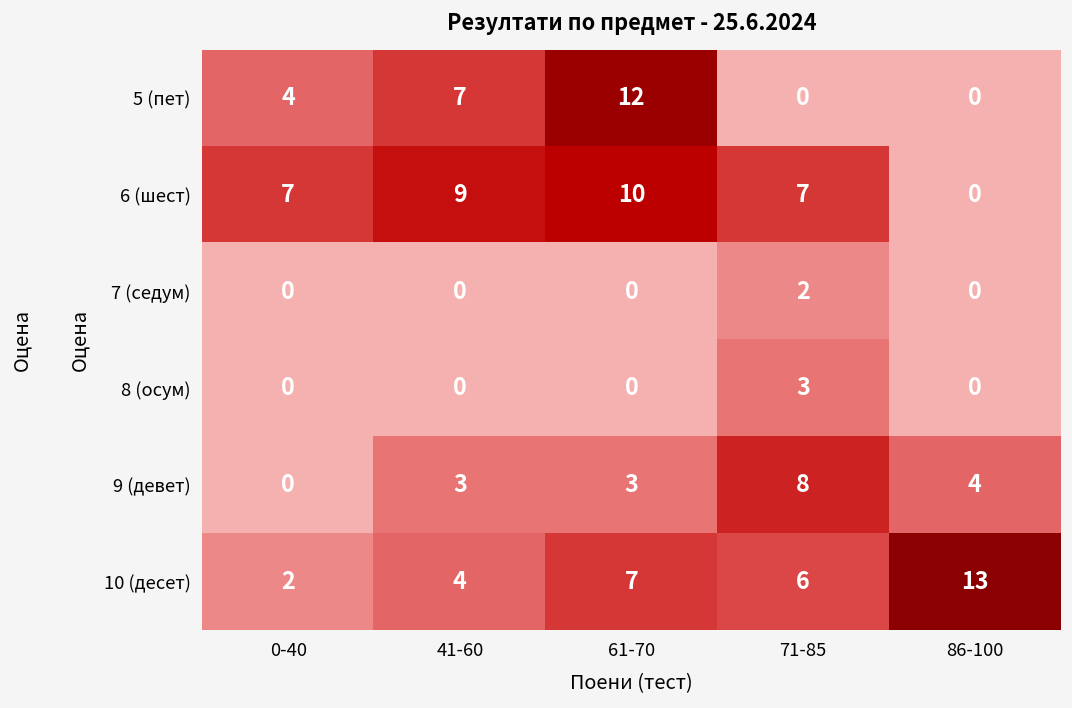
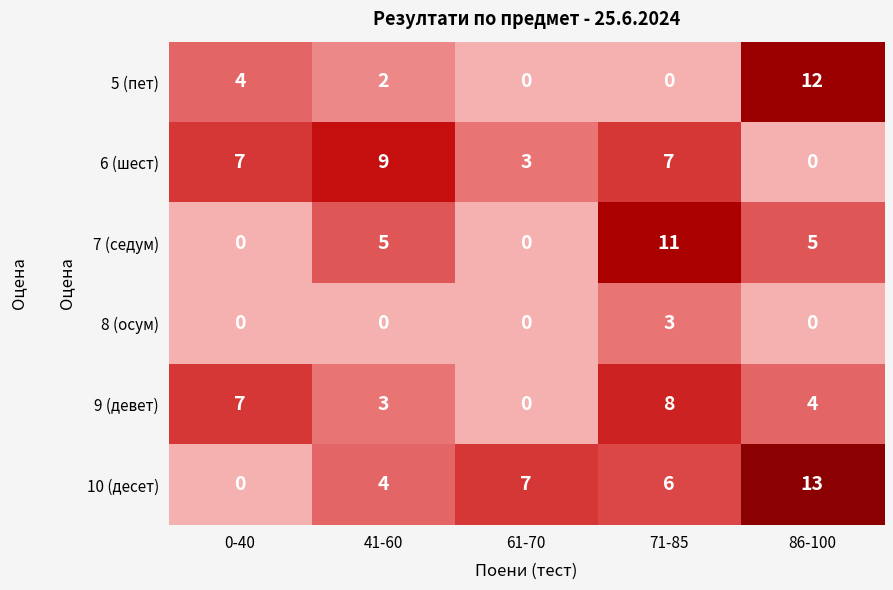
  {
    "5 (пет)": {
      "0-40": 4,
-     "41-60": 7,
-     "61-70": 12,
+     "41-60": 2,
+     "61-70": 0,
      "71-85": 0,
-     "86-100": 0
+     "86-100": 12
    },
    "6 (шест)": {
      "0-40": 7,
      "41-60": 9,
-     "61-70": 10,
+     "61-70": 3,
      "71-85": 7,
      "86-100": 0
    },
    "7 (седум)": {
      "0-40": 0,
-     "41-60": 0,
+     "41-60": 5,
      "61-70": 0,
-     "71-85": 2,
-     "86-100": 0
+     "71-85": 11,
+     "86-100": 5
    },
    "8 (осум)": {
      "0-40": 0,
      "41-60": 0,
      "61-70": 0,
      "71-85": 3,
      "86-100": 0
    },
    "9 (девет)": {
-     "0-40": 0,
+     "0-40": 7,
      "41-60": 3,
-     "61-70": 3,
+     "61-70": 0,
      "71-85": 8,
      "86-100": 4
    },
    "10 (десет)": {
-     "0-40": 2,
+     "0-40": 0,
      "41-60": 4,
      "61-70": 7,
      "71-85": 6,
      "86-100": 13
    }
  }
